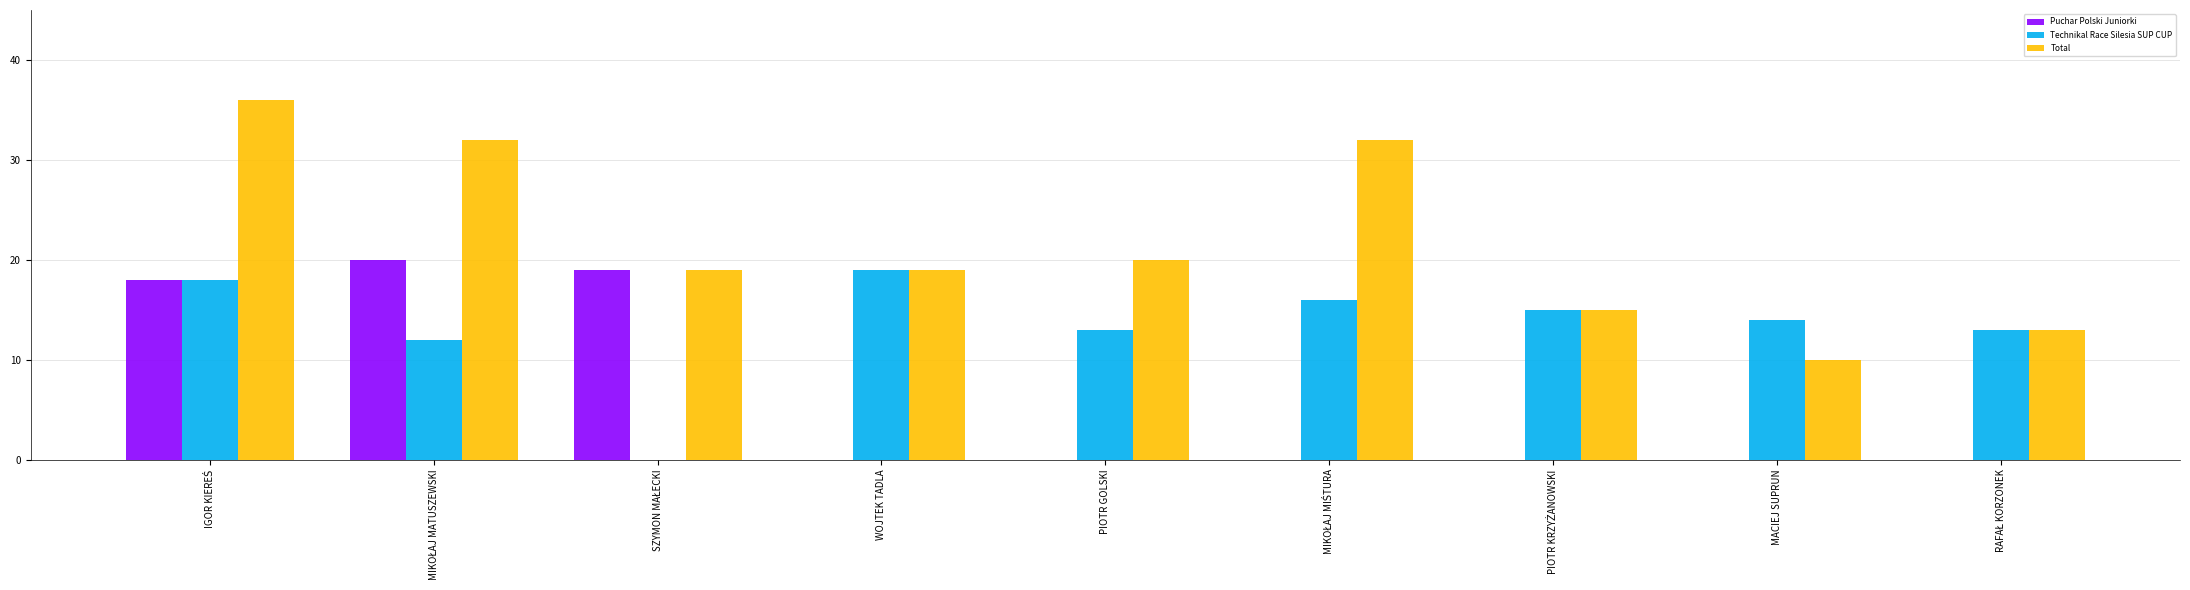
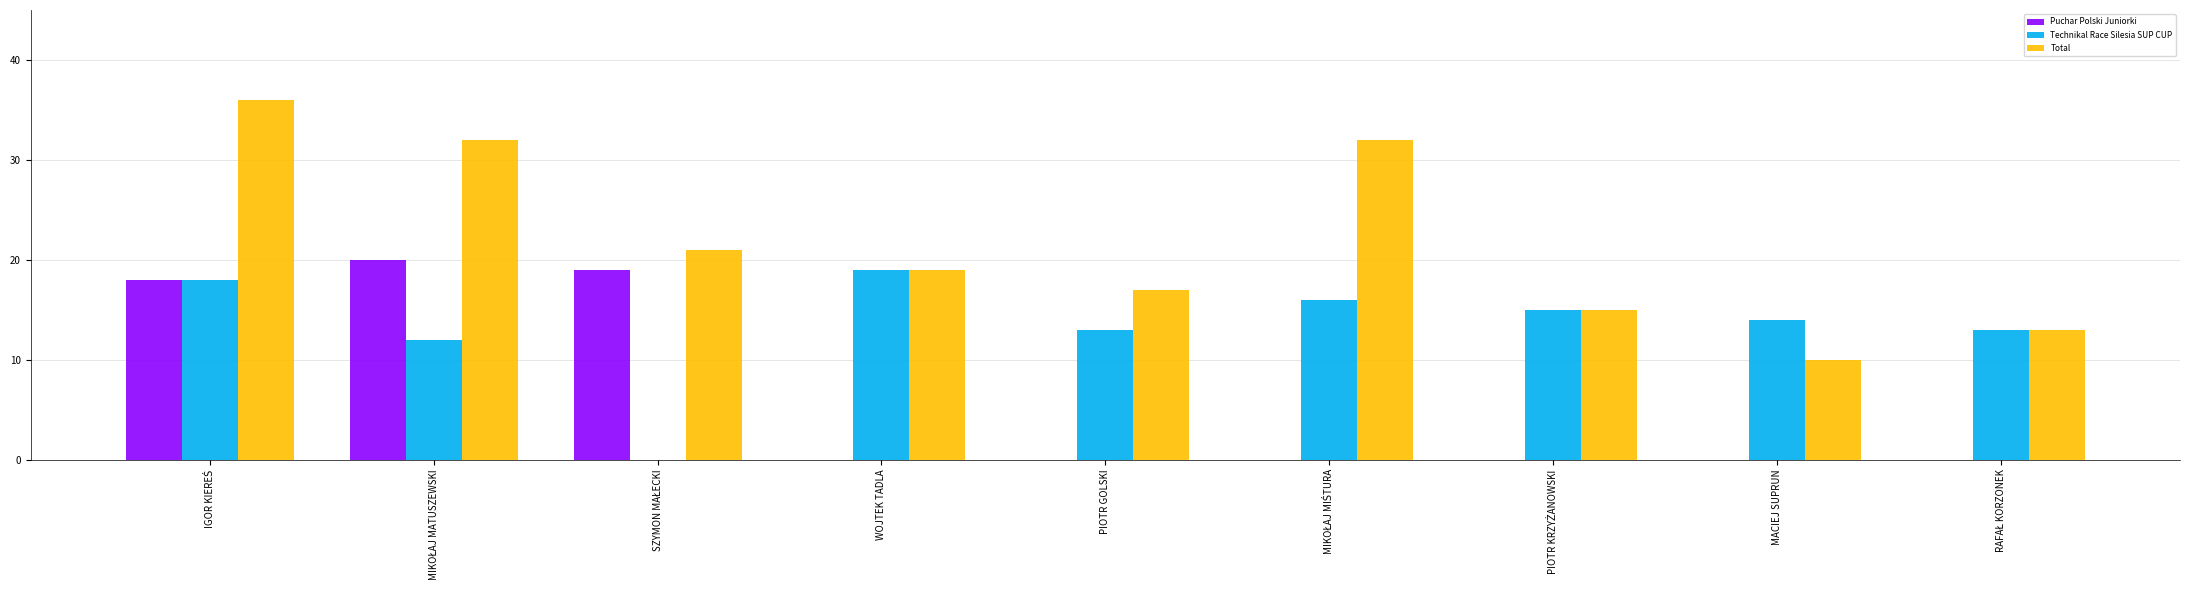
  {
    "Puchar Polski Juniorki": {
      "IGOR KIEREŚ": 18,
      "MIKOŁAJ MATUSZEWSKI": 20,
      "SZYMON MAŁECKI": 19,
      "WOJTEK TADLA": 0,
      "PIOTR GOLSKI": 0,
      "MIKOŁAJ MIŚTURA": 0,
      "PIOTR KRZYŻANOWSKI": 0,
      "MACIEJ SUPRUN": 0,
      "RAFAŁ KORZONEK": 0
    },
    "Technikal Race Silesia SUP CUP": {
      "IGOR KIEREŚ": 18,
      "MIKOŁAJ MATUSZEWSKI": 12,
      "SZYMON MAŁECKI": 0,
      "WOJTEK TADLA": 19,
      "PIOTR GOLSKI": 13,
      "MIKOŁAJ MIŚTURA": 16,
      "PIOTR KRZYŻANOWSKI": 15,
      "MACIEJ SUPRUN": 14,
      "RAFAŁ KORZONEK": 13
    },
    "Total": {
      "IGOR KIEREŚ": 36,
      "MIKOŁAJ MATUSZEWSKI": 32,
-     "SZYMON MAŁECKI": 19,
+     "SZYMON MAŁECKI": 21,
      "WOJTEK TADLA": 19,
-     "PIOTR GOLSKI": 20,
+     "PIOTR GOLSKI": 17,
      "MIKOŁAJ MIŚTURA": 32,
      "PIOTR KRZYŻANOWSKI": 15,
      "MACIEJ SUPRUN": 10,
      "RAFAŁ KORZONEK": 13
    }
  }
